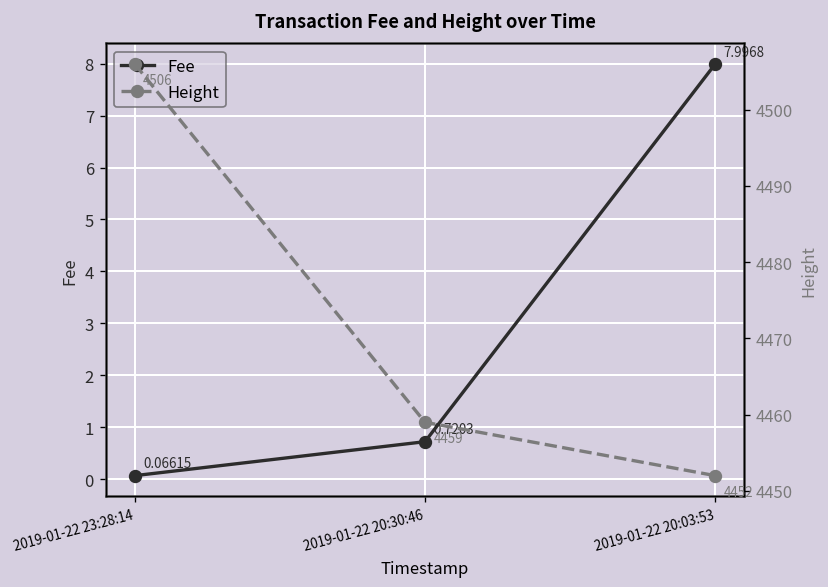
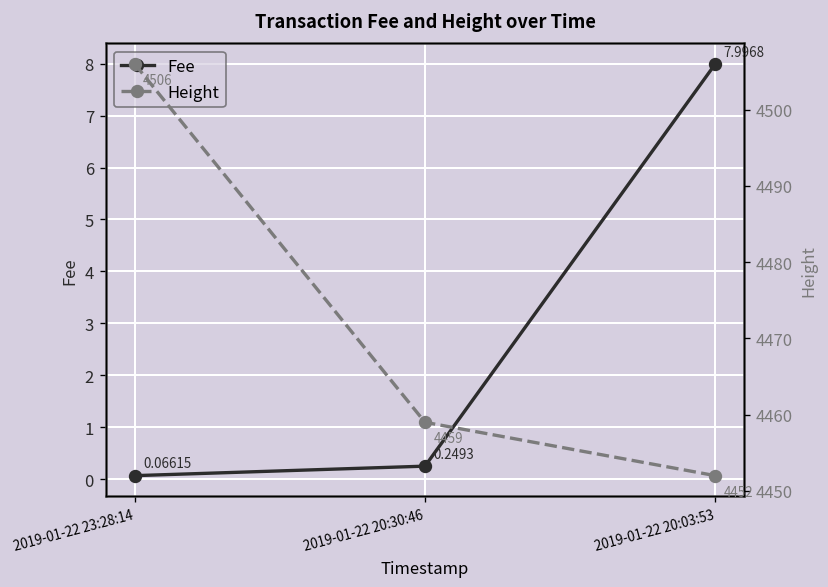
  {
    "Fee": {
      "2019-01-22 23:28:14": 0.06615,
-     "2019-01-22 20:30:46": 0.7203,
+     "2019-01-22 20:30:46": 0.2493,
      "2019-01-22 20:03:53": 7.9968
    },
    "Height": {
      "2019-01-22 20:03:53": 4452
    }
  }
